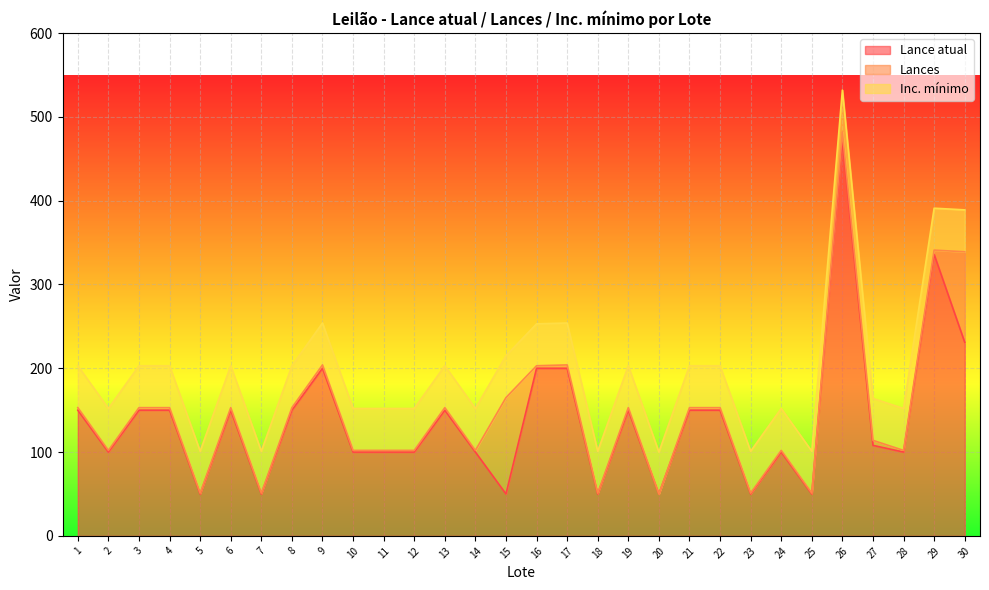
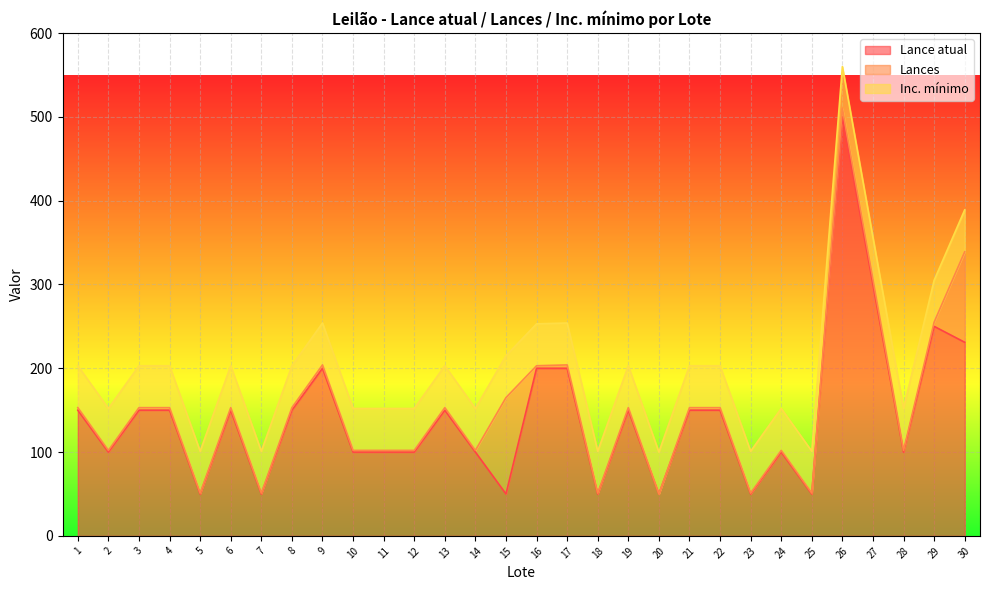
  {
    "Lance atual": {
      "9": 200,
      "15": 50,
      "17": 200,
-     "26": 470,
-     "27": 110,
-     "29": 340,
+     "26": 500,
+     "27": 300,
+     "29": 250,
      "30": 230
    },
    "Lances": {
      "9": 0,
      "15": 120,
      "17": 0,
      "26": 10,
      "27": 10,
      "29": 10,
      "30": 110
    },
    "Inc. mínimo": {
      "1": 50,
      "2": 50,
      "3": 50,
      "4": 50,
      "5": 50,
      "6": 50,
      "7": 50,
      "8": 50,
      "9": 50,
      "10": 50,
      "11": 50,
      "12": 50,
      "13": 50,
      "14": 50,
      "15": 50,
      "16": 50,
      "17": 50,
      "18": 50,
      "19": 50,
      "20": 50,
      "21": 50,
      "22": 50,
      "23": 50,
      "24": 50,
      "25": 50,
      "26": 50,
      "27": 50,
      "28": 50,
      "29": 50,
      "30": 50
    }
  }
